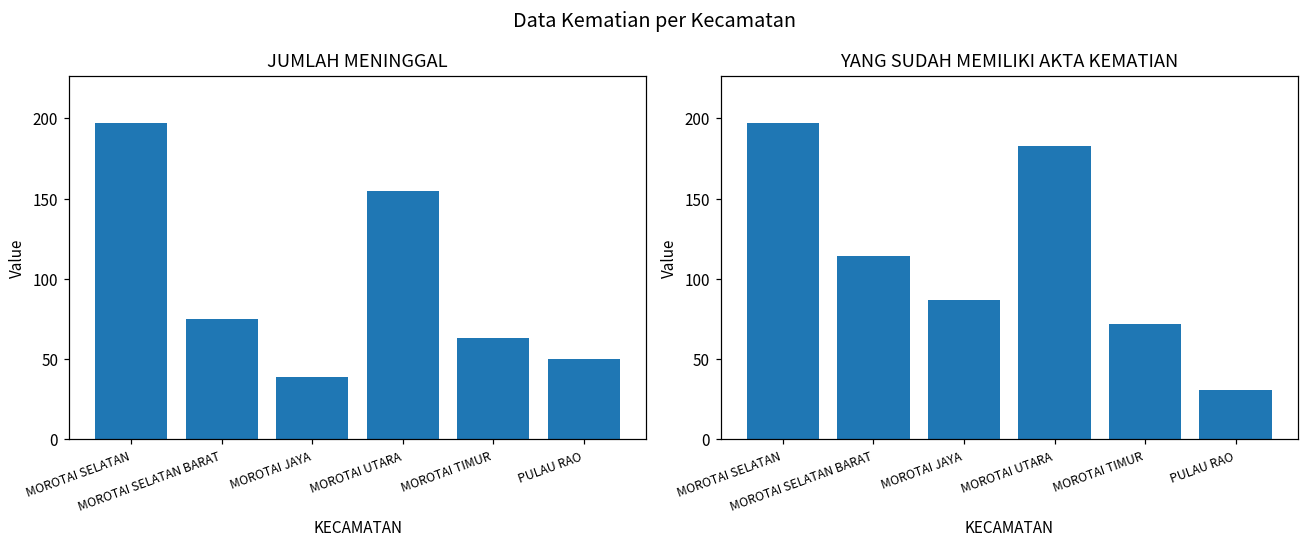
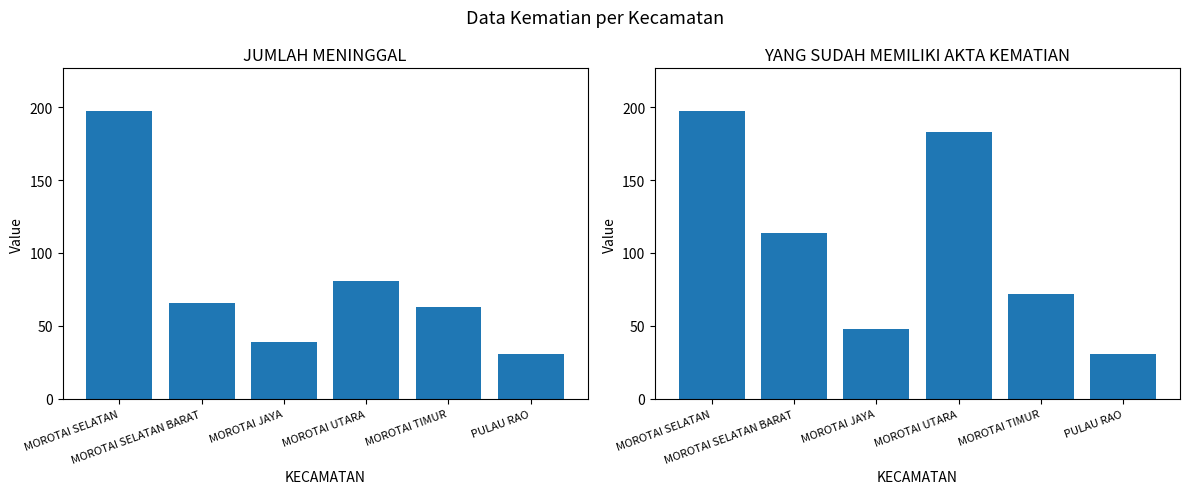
  {
    "JUMLAH MENINGGAL": {
      "MOROTAI SELATAN": 197,
-     "MOROTAI SELATAN BARAT": 75,
+     "MOROTAI SELATAN BARAT": 66,
      "MOROTAI JAYA": 39,
-     "MOROTAI UTARA": 155,
+     "MOROTAI UTARA": 81,
      "MOROTAI TIMUR": 63,
-     "PULAU RAO": 50
+     "PULAU RAO": 31
    },
    "YANG SUDAH MEMILIKI AKTA KEMATIAN": {
      "MOROTAI SELATAN": 197,
      "MOROTAI SELATAN BARAT": 114,
-     "MOROTAI JAYA": 87,
+     "MOROTAI JAYA": 48,
      "MOROTAI UTARA": 183,
      "MOROTAI TIMUR": 72,
      "PULAU RAO": 31
    }
  }
